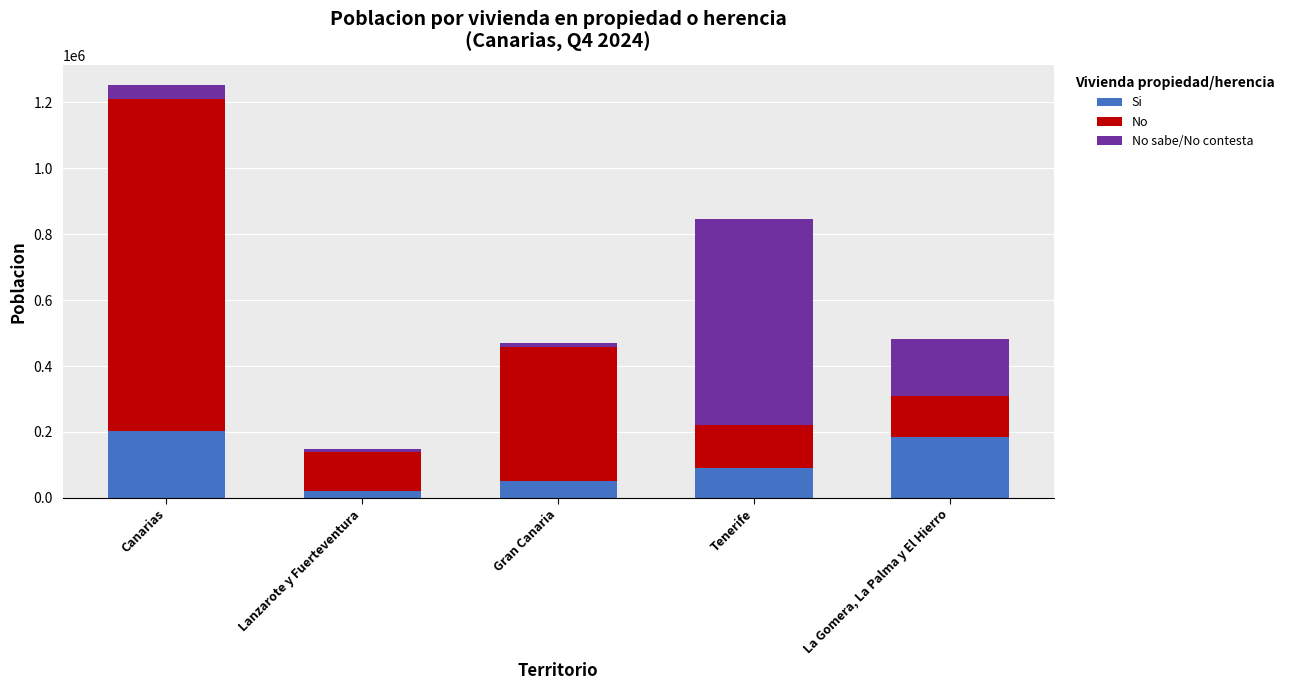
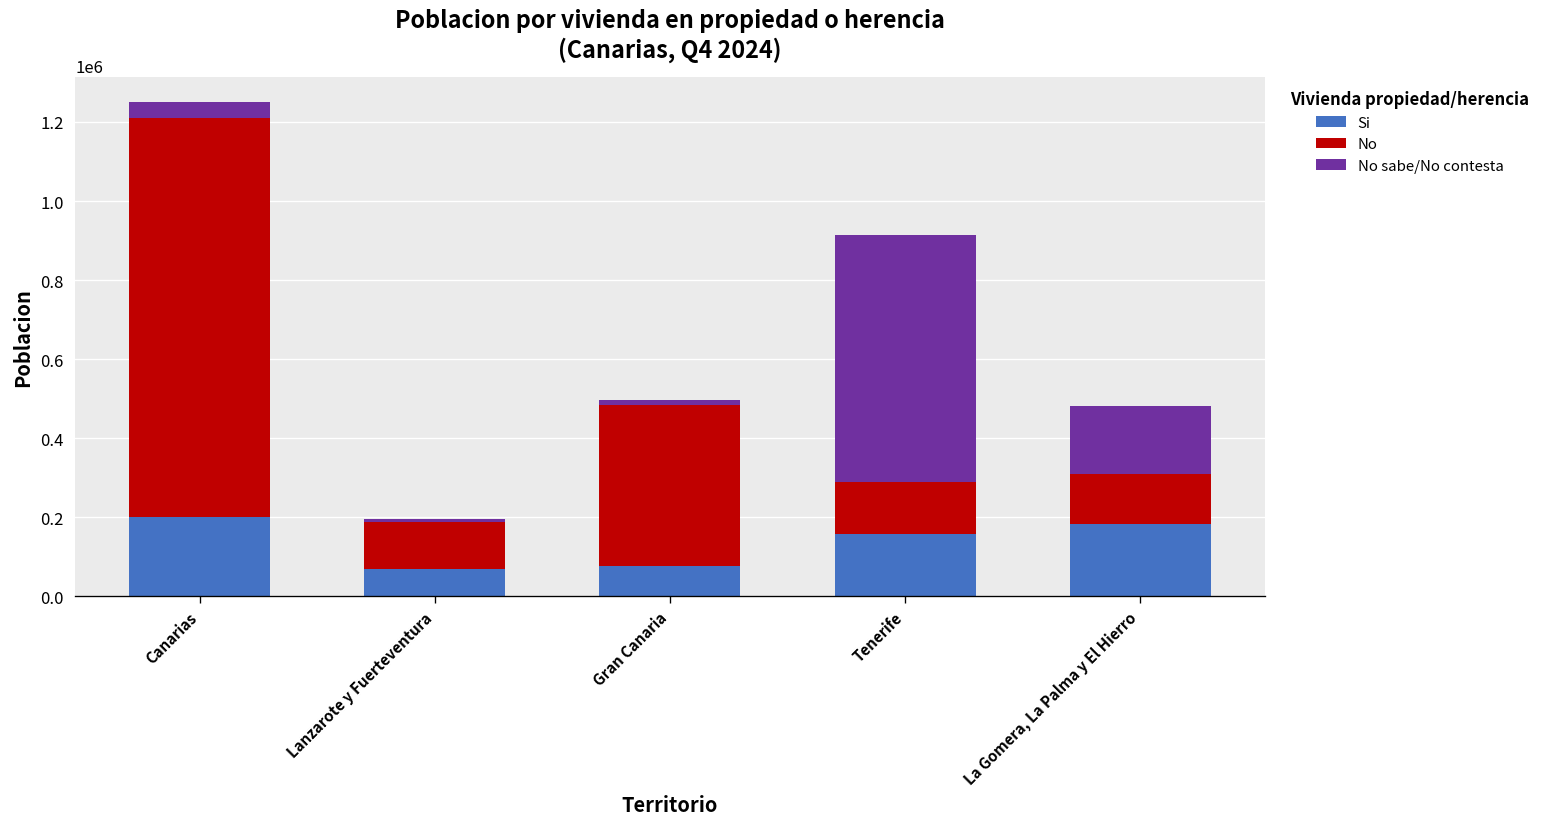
  {
    "Si": {
      "Canarias": 200000,
-     "Lanzarote y Fuerteventura": 20000,
-     "Gran Canaria": 50000,
-     "Tenerife": 90000,
+     "Lanzarote y Fuerteventura": 70000,
+     "Gran Canaria": 80000,
+     "Tenerife": 160000,
      "La Gomera, La Palma y El Hierro": 180000
    },
    "No": {
      "Canarias": 1010000,
      "Lanzarote y Fuerteventura": 120000,
      "Gran Canaria": 410000,
      "Tenerife": 130000,
      "La Gomera, La Palma y El Hierro": 130000
    },
    "No sabe/No contesta": {
      "Canarias": 40000,
      "Gran Canaria": 10000,
      "Tenerife": 620000,
      "La Gomera, La Palma y El Hierro": 170000
    }
  }
